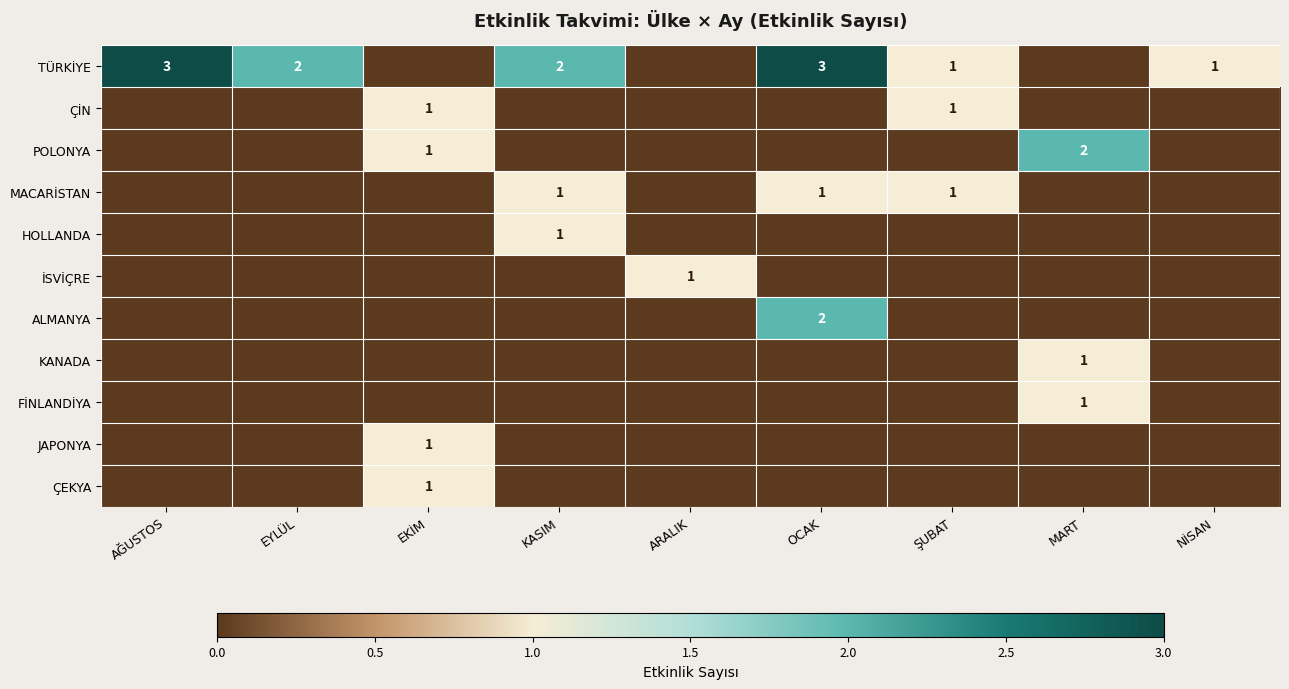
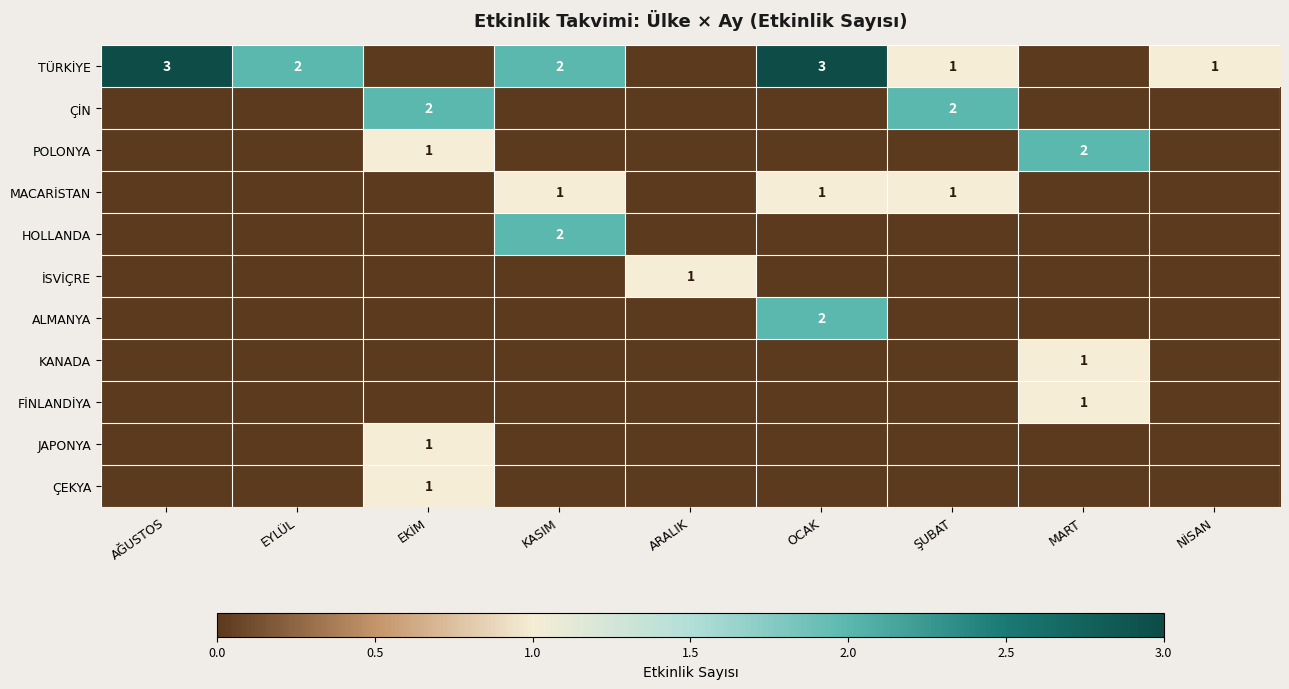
  {
    "TÜRKİYE": {
      "AĞUSTOS": 3,
      "EYLÜL": 2,
      "KASIM": 2,
      "OCAK": 3,
      "ŞUBAT": 1,
      "NİSAN": 1
    },
    "ÇİN": {
-     "EKİM": 1,
-     "ŞUBAT": 1
+     "EKİM": 2,
+     "ŞUBAT": 2
    },
    "POLONYA": {
      "EKİM": 1,
      "MART": 2
    },
    "MACARİSTAN": {
      "KASIM": 1,
      "OCAK": 1,
      "ŞUBAT": 1
    },
    "HOLLANDA": {
-     "KASIM": 1
+     "KASIM": 2
    },
    "İSVİÇRE": {
      "ARALIK": 1
    },
    "ALMANYA": {
      "OCAK": 2
    },
    "KANADA": {
      "MART": 1
    },
    "FİNLANDİYA": {
      "MART": 1
    },
    "JAPONYA": {
      "EKİM": 1
    },
    "ÇEKYA": {
      "EKİM": 1
    }
  }
